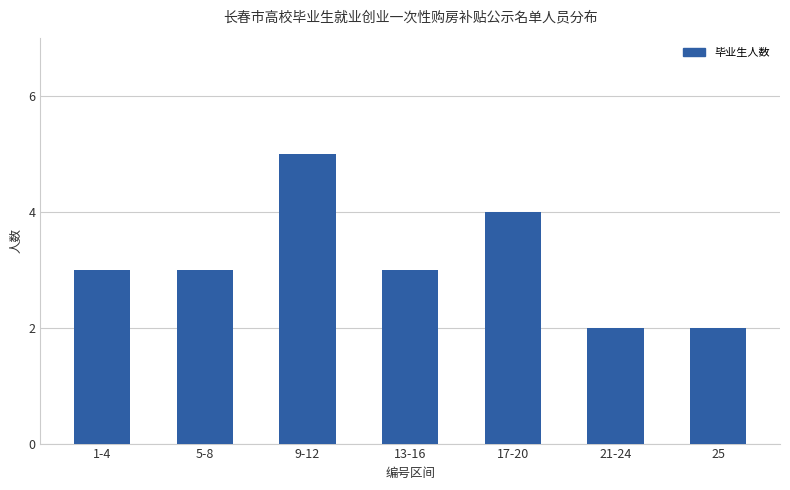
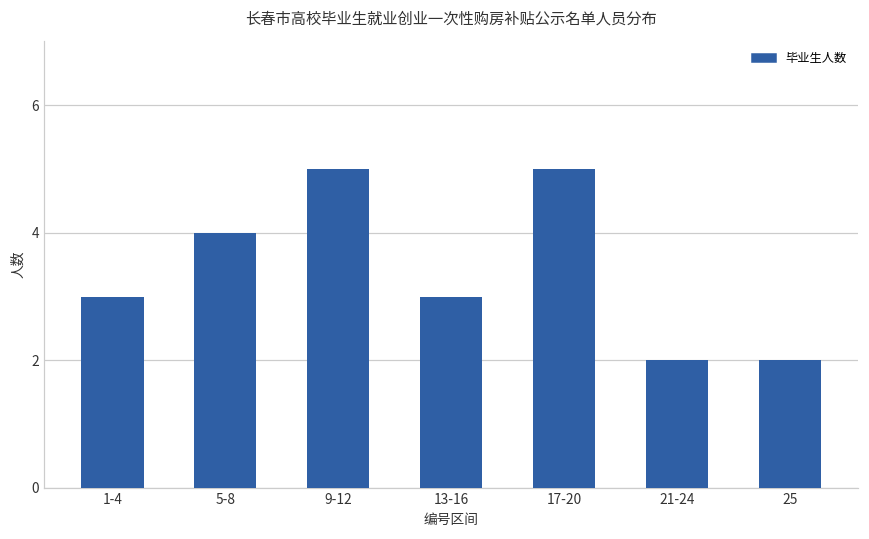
  {
    "1-4": 3,
-   "5-8": 3,
+   "5-8": 4,
    "9-12": 5,
    "13-16": 3,
-   "17-20": 4,
+   "17-20": 5,
    "21-24": 2,
    "25": 2
  }
